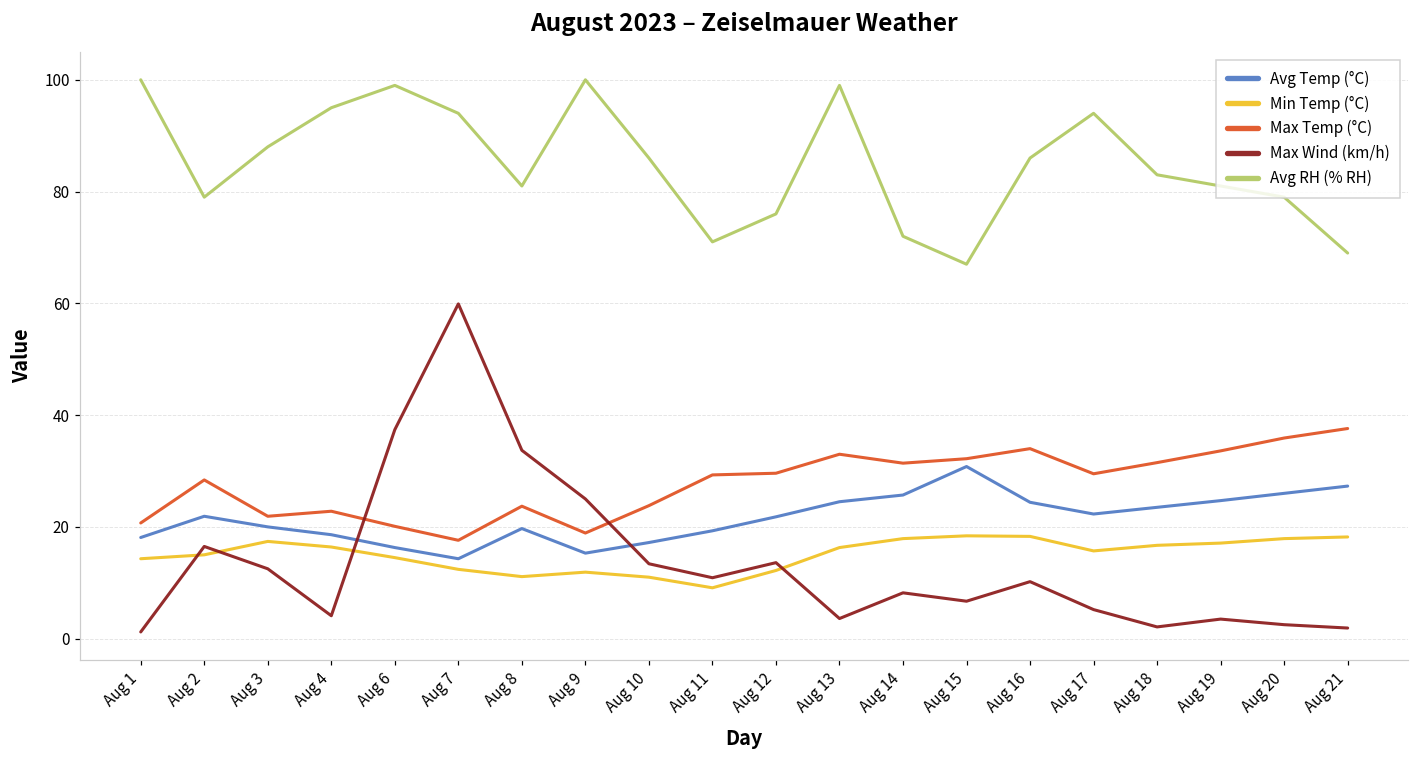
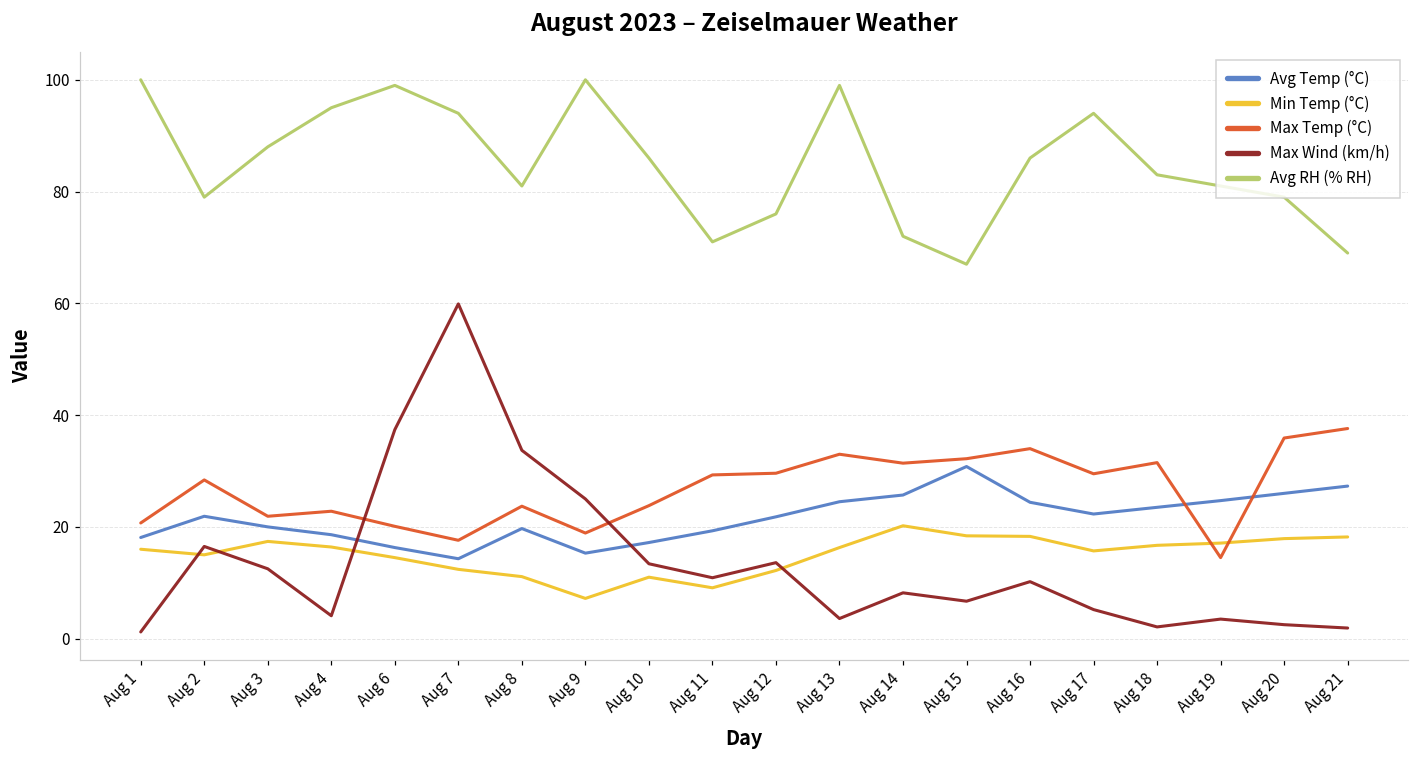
  {
    "Avg Temp (°C)": {
      "Aug 1": 18,
      "Aug 2": 22,
      "Aug 3": 20,
      "Aug 4": 19,
      "Aug 6": 16,
      "Aug 7": 14,
      "Aug 8": 20,
      "Aug 9": 15,
      "Aug 10": 17,
      "Aug 11": 19,
      "Aug 12": 22,
      "Aug 13": 25,
      "Aug 14": 26,
      "Aug 15": 31,
      "Aug 16": 24,
      "Aug 17": 22,
      "Aug 18": 24,
      "Aug 19": 25,
      "Aug 20": 26,
      "Aug 21": 27
    },
    "Min Temp (°C)": {
-     "Aug 1": 14,
+     "Aug 1": 16,
      "Aug 2": 15,
      "Aug 3": 17,
      "Aug 4": 16,
      "Aug 6": 15,
      "Aug 7": 12,
      "Aug 8": 11,
-     "Aug 9": 12,
+     "Aug 9": 7,
      "Aug 10": 11,
      "Aug 11": 9,
      "Aug 12": 12,
      "Aug 13": 16,
-     "Aug 14": 18,
+     "Aug 14": 20,
      "Aug 15": 18,
      "Aug 16": 18,
      "Aug 17": 16,
      "Aug 18": 17,
      "Aug 19": 17,
      "Aug 20": 18,
      "Aug 21": 18
    },
    "Max Temp (°C)": {
      "Aug 1": 21,
      "Aug 2": 28,
      "Aug 3": 22,
      "Aug 4": 23,
      "Aug 6": 20,
      "Aug 7": 18,
      "Aug 8": 24,
      "Aug 9": 19,
      "Aug 10": 24,
      "Aug 11": 29,
      "Aug 12": 30,
      "Aug 13": 33,
      "Aug 14": 31,
      "Aug 15": 32,
      "Aug 16": 34,
      "Aug 17": 30,
      "Aug 18": 32,
-     "Aug 19": 34,
+     "Aug 19": 15,
      "Aug 20": 36,
      "Aug 21": 38
    },
    "Max Wind (km/h)": {
      "Aug 1": 1,
      "Aug 2": 17,
      "Aug 3": 13,
      "Aug 4": 4,
      "Aug 6": 37,
      "Aug 7": 60,
      "Aug 8": 34,
      "Aug 9": 25,
      "Aug 10": 13,
      "Aug 11": 11,
      "Aug 12": 14,
      "Aug 13": 4,
      "Aug 14": 8,
      "Aug 15": 7,
      "Aug 16": 10,
      "Aug 17": 5,
      "Aug 18": 2,
      "Aug 19": 4,
      "Aug 20": 3,
      "Aug 21": 2
    },
    "Avg RH (% RH)": {
      "Aug 1": 100,
      "Aug 2": 79,
      "Aug 3": 88,
      "Aug 4": 95,
      "Aug 6": 99,
      "Aug 7": 94,
      "Aug 8": 81,
      "Aug 9": 100,
      "Aug 10": 86,
      "Aug 11": 71,
      "Aug 12": 76,
      "Aug 13": 99,
      "Aug 14": 72,
      "Aug 15": 67,
      "Aug 16": 86,
      "Aug 17": 94,
      "Aug 18": 83,
      "Aug 20": 79,
      "Aug 21": 69
    }
  }
